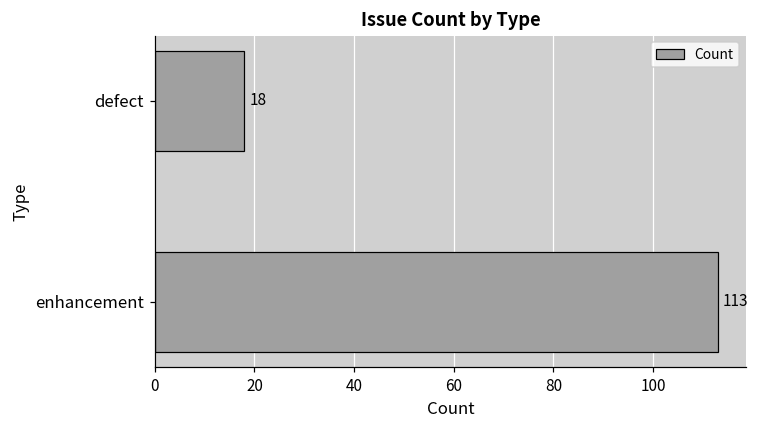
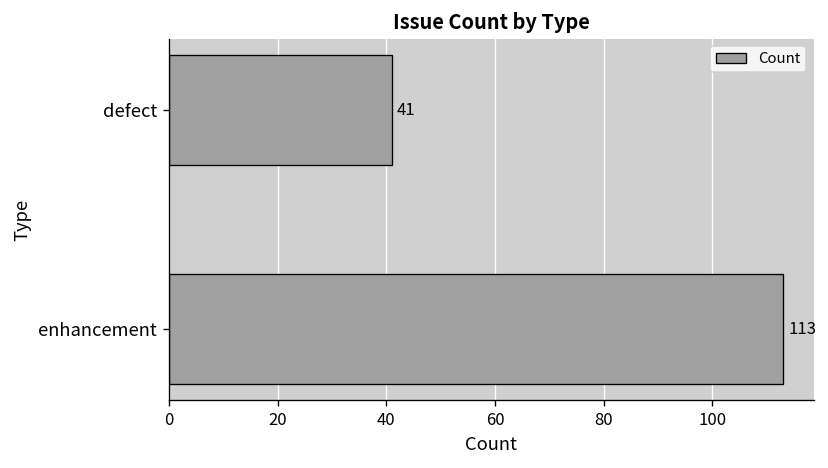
  {
-   "defect": 18,
+   "defect": 41,
    "enhancement": 113
  }
